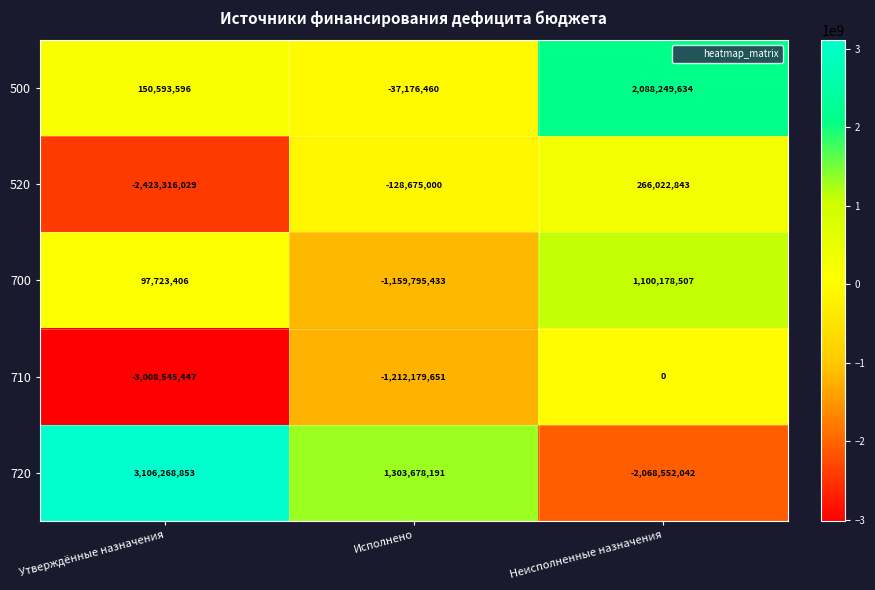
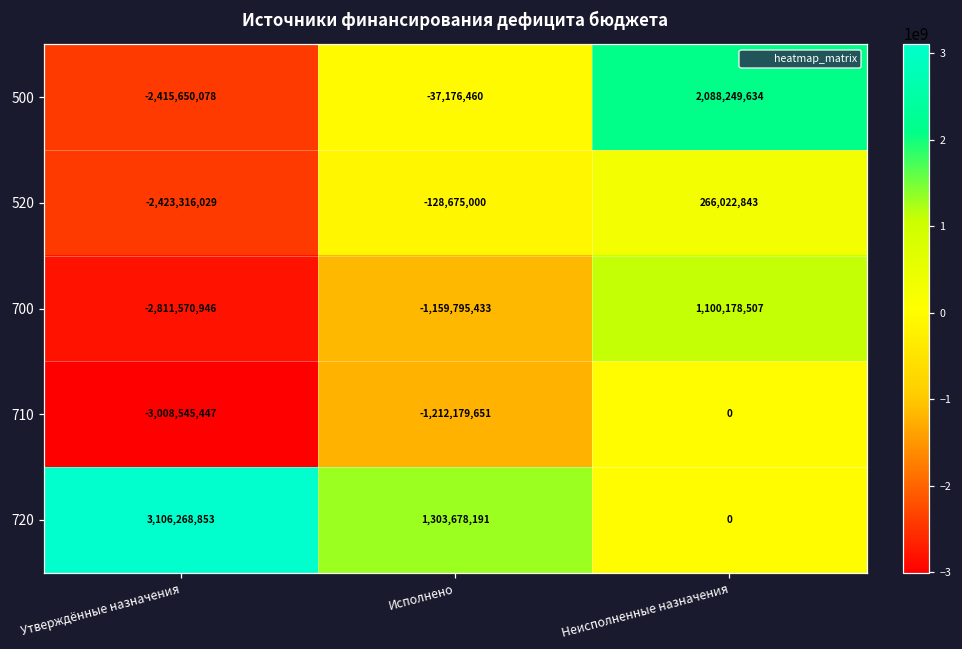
  {
    "500": {
-     "Утверждённые назначения": "150,593,596",
+     "Утверждённые назначения": "-2,415,650,078",
      "Исполнено": "-37,176,460",
      "Неисполненные назначения": "2,088,249,634"
    },
    "520": {
      "Утверждённые назначения": "-2,423,316,029",
      "Исполнено": "-128,675,000",
      "Неисполненные назначения": "266,022,843"
    },
    "700": {
-     "Утверждённые назначения": "97,723,406",
+     "Утверждённые назначения": "-2,811,570,946",
      "Исполнено": "-1,159,795,433",
      "Неисполненные назначения": "1,100,178,507"
    },
    "710": {
      "Утверждённые назначения": "-3,008,545,447",
      "Исполнено": "-1,212,179,651",
      "Неисполненные назначения": "0"
    },
    "720": {
      "Утверждённые назначения": "3,106,268,853",
      "Исполнено": "1,303,678,191",
-     "Неисполненные назначения": "-2,068,552,042"
+     "Неисполненные назначения": "0"
    }
  }
